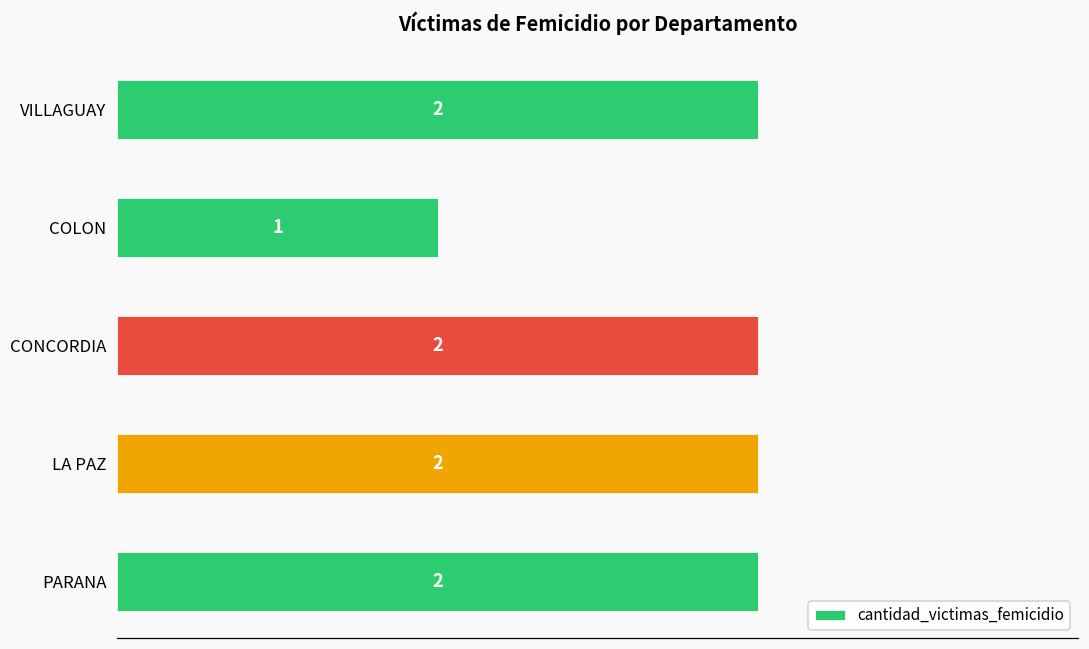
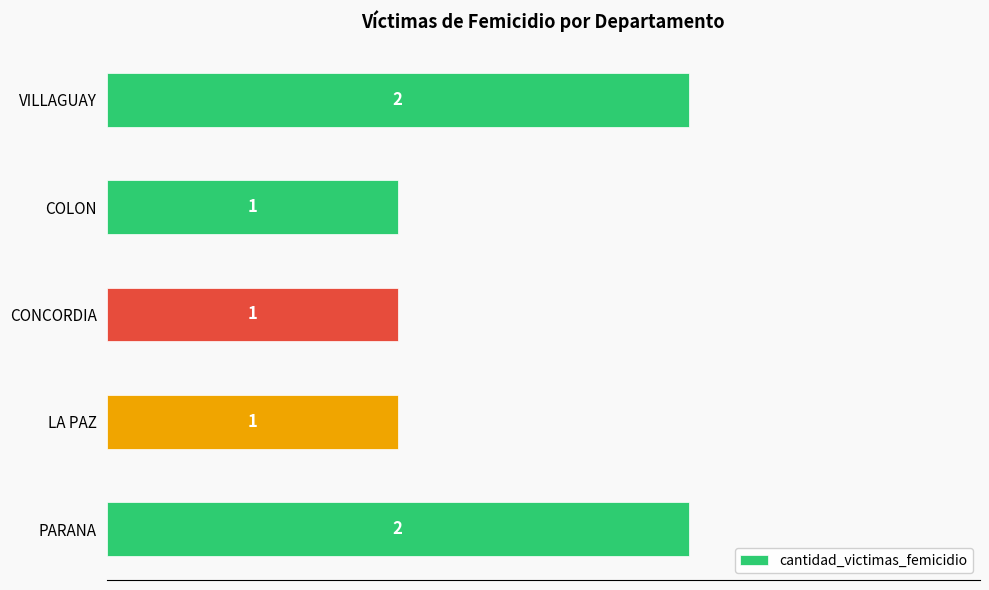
  {
    "VILLAGUAY": 2,
    "COLON": 1,
-   "CONCORDIA": 2,
-   "LA PAZ": 2,
+   "CONCORDIA": 1,
+   "LA PAZ": 1,
    "PARANA": 2
  }
